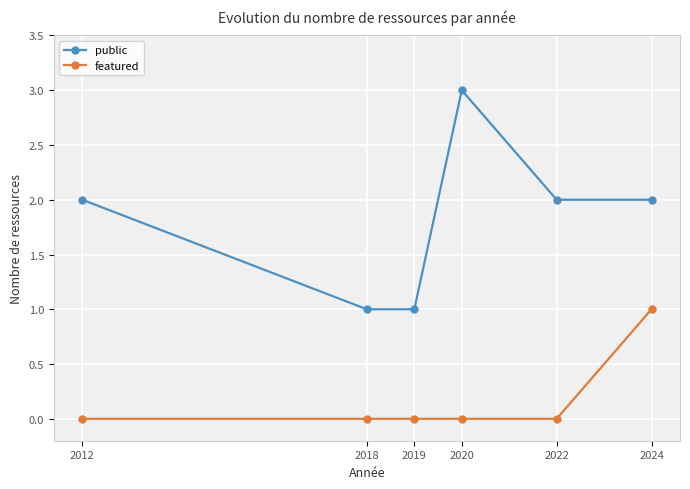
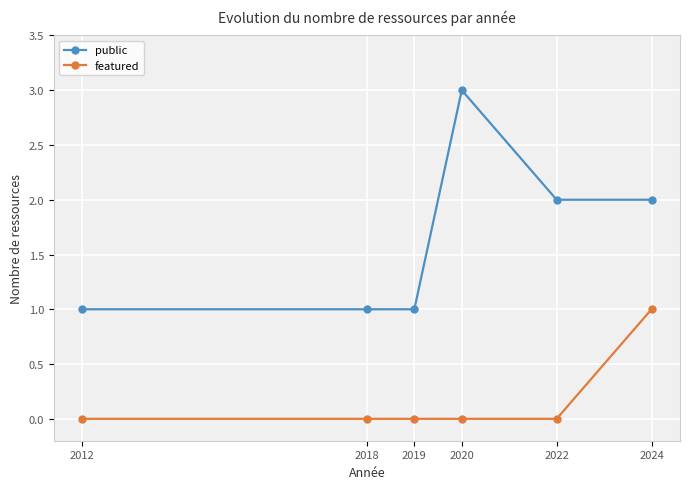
  {
    "public": {
-     "2012": 2,
+     "2012": 1,
      "2018": 1,
      "2019": 1,
      "2020": 3,
      "2022": 2,
      "2024": 2
    },
    "featured": {
      "2012": 0,
      "2018": 0,
      "2019": 0,
      "2020": 0,
      "2022": 0,
      "2024": 1
    }
  }
